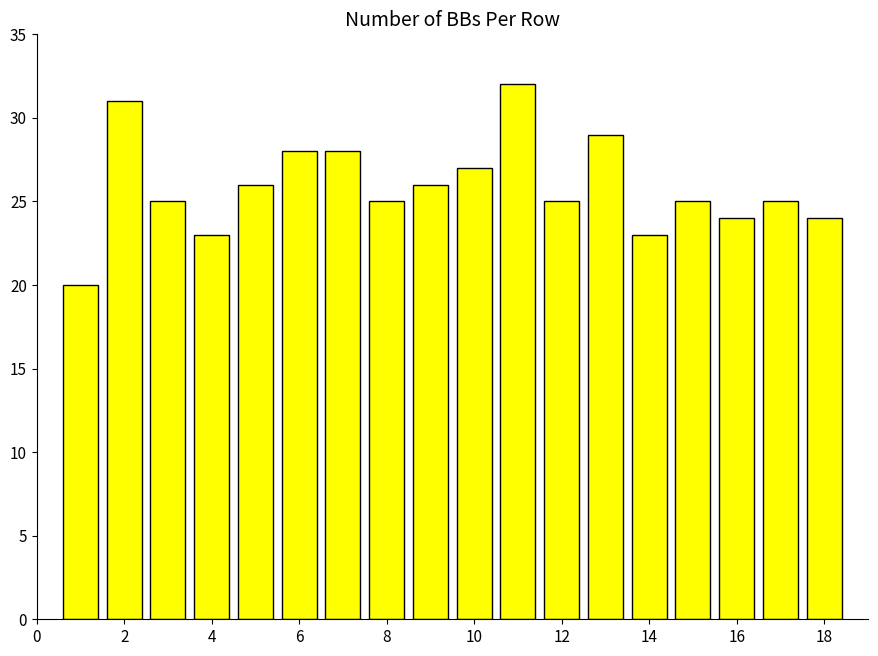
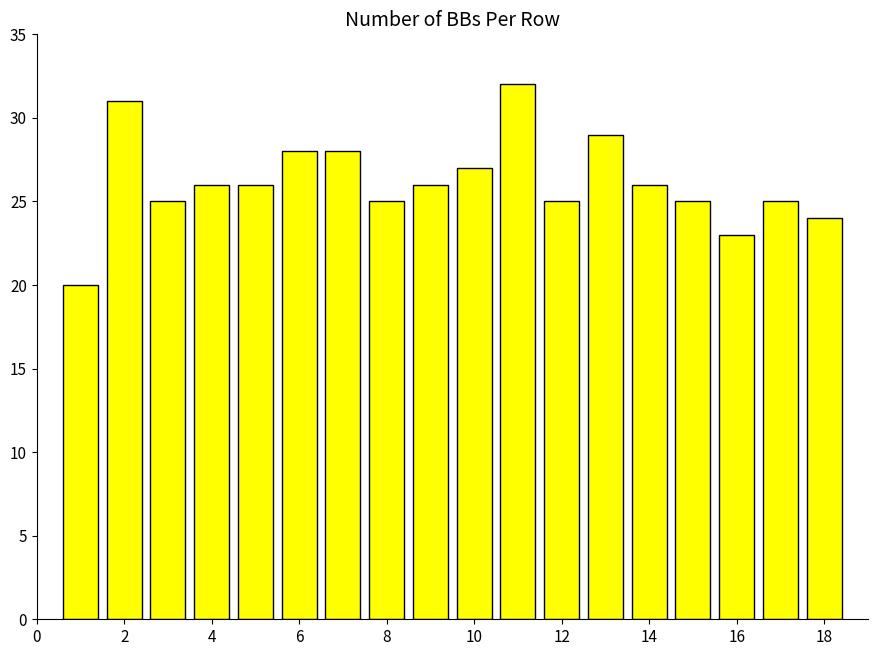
  {
    "2": 31,
-   "4": 23,
+   "4": 26,
    "6": 28,
    "8": 25,
    "10": 27,
    "12": 25,
-   "14": 23,
-   "16": 24,
+   "14": 26,
+   "16": 23,
    "18": 24
  }
